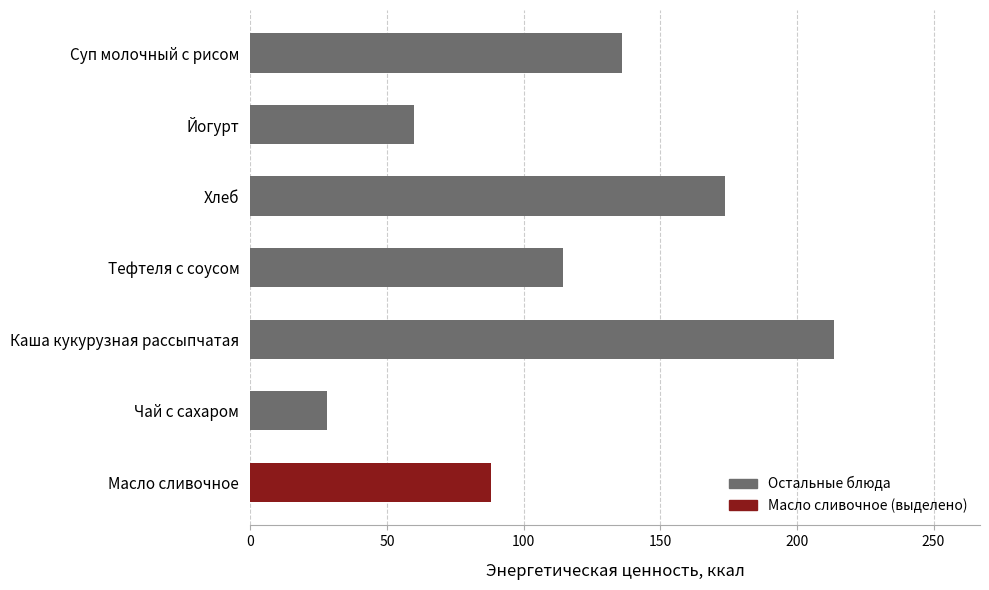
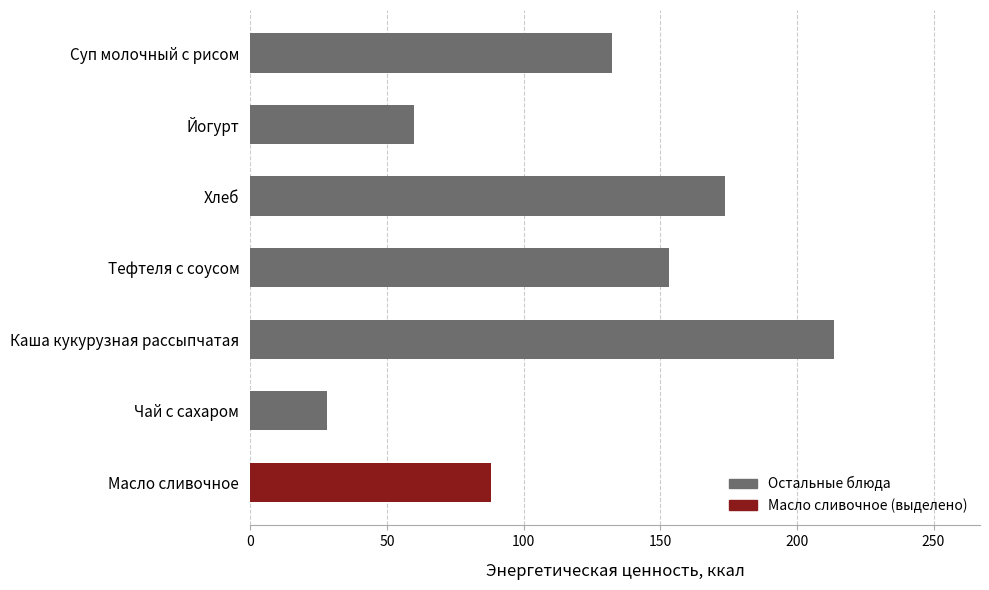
  {
-   "Суп молочный с рисом": 136,
+   "Суп молочный с рисом": 132,
    "Йогурт": 60,
    "Хлеб": 174,
-   "Тефтеля с соусом": 114,
+   "Тефтеля с соусом": 153,
    "Каша кукурузная рассыпчатая": 214,
    "Чай с сахаром": 28,
    "Масло сливочное": 88
  }
